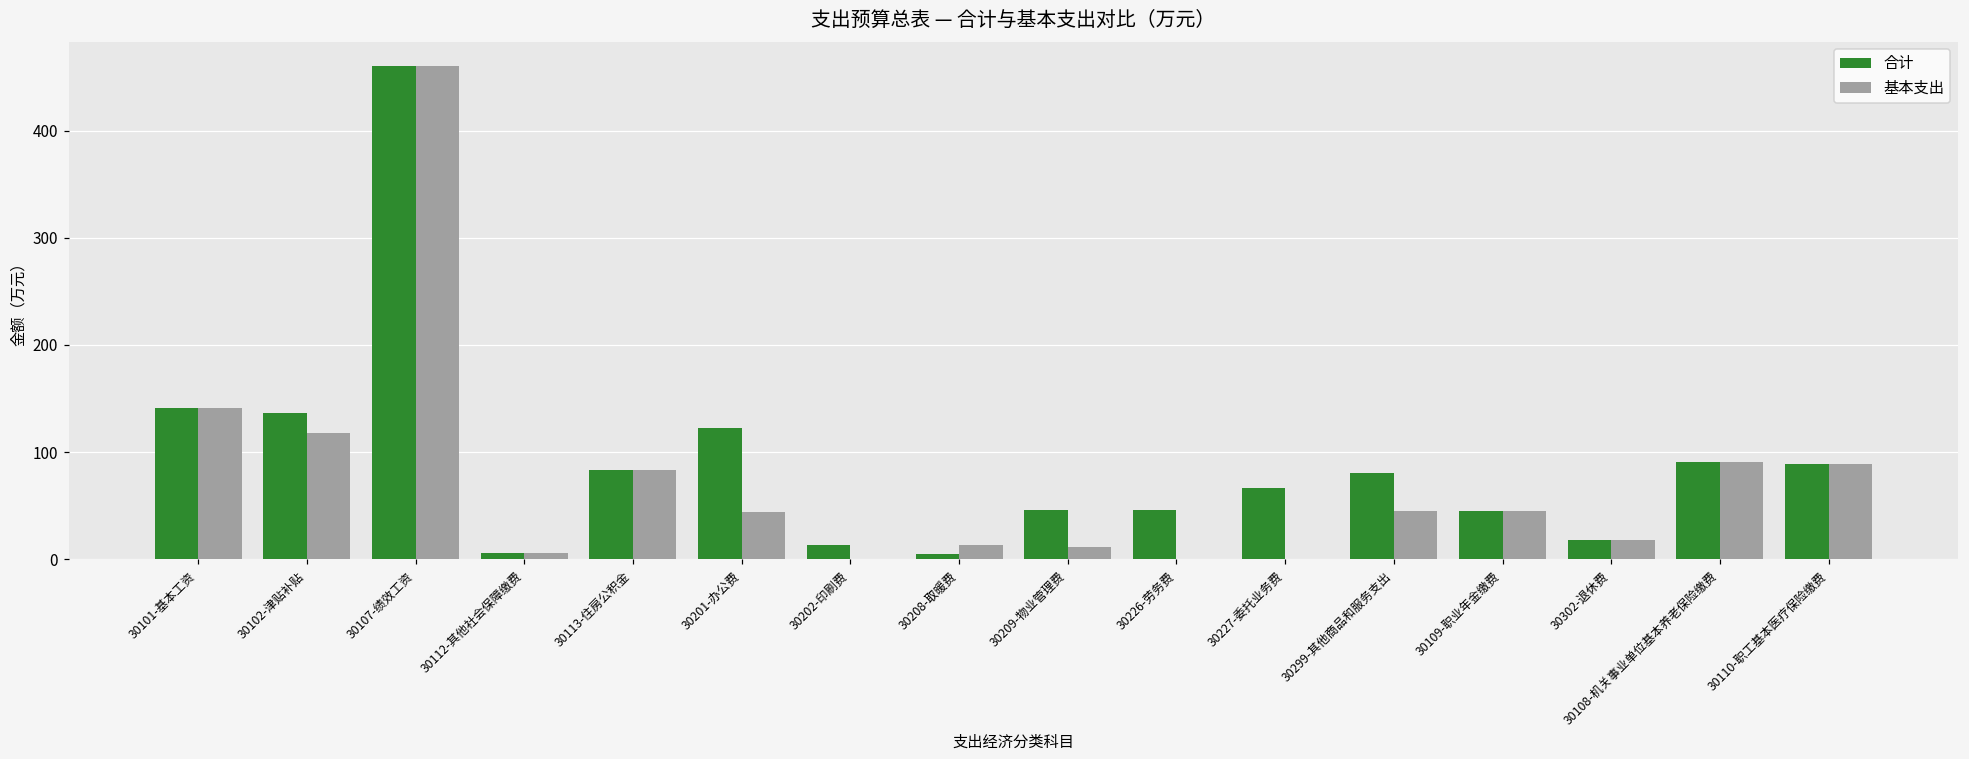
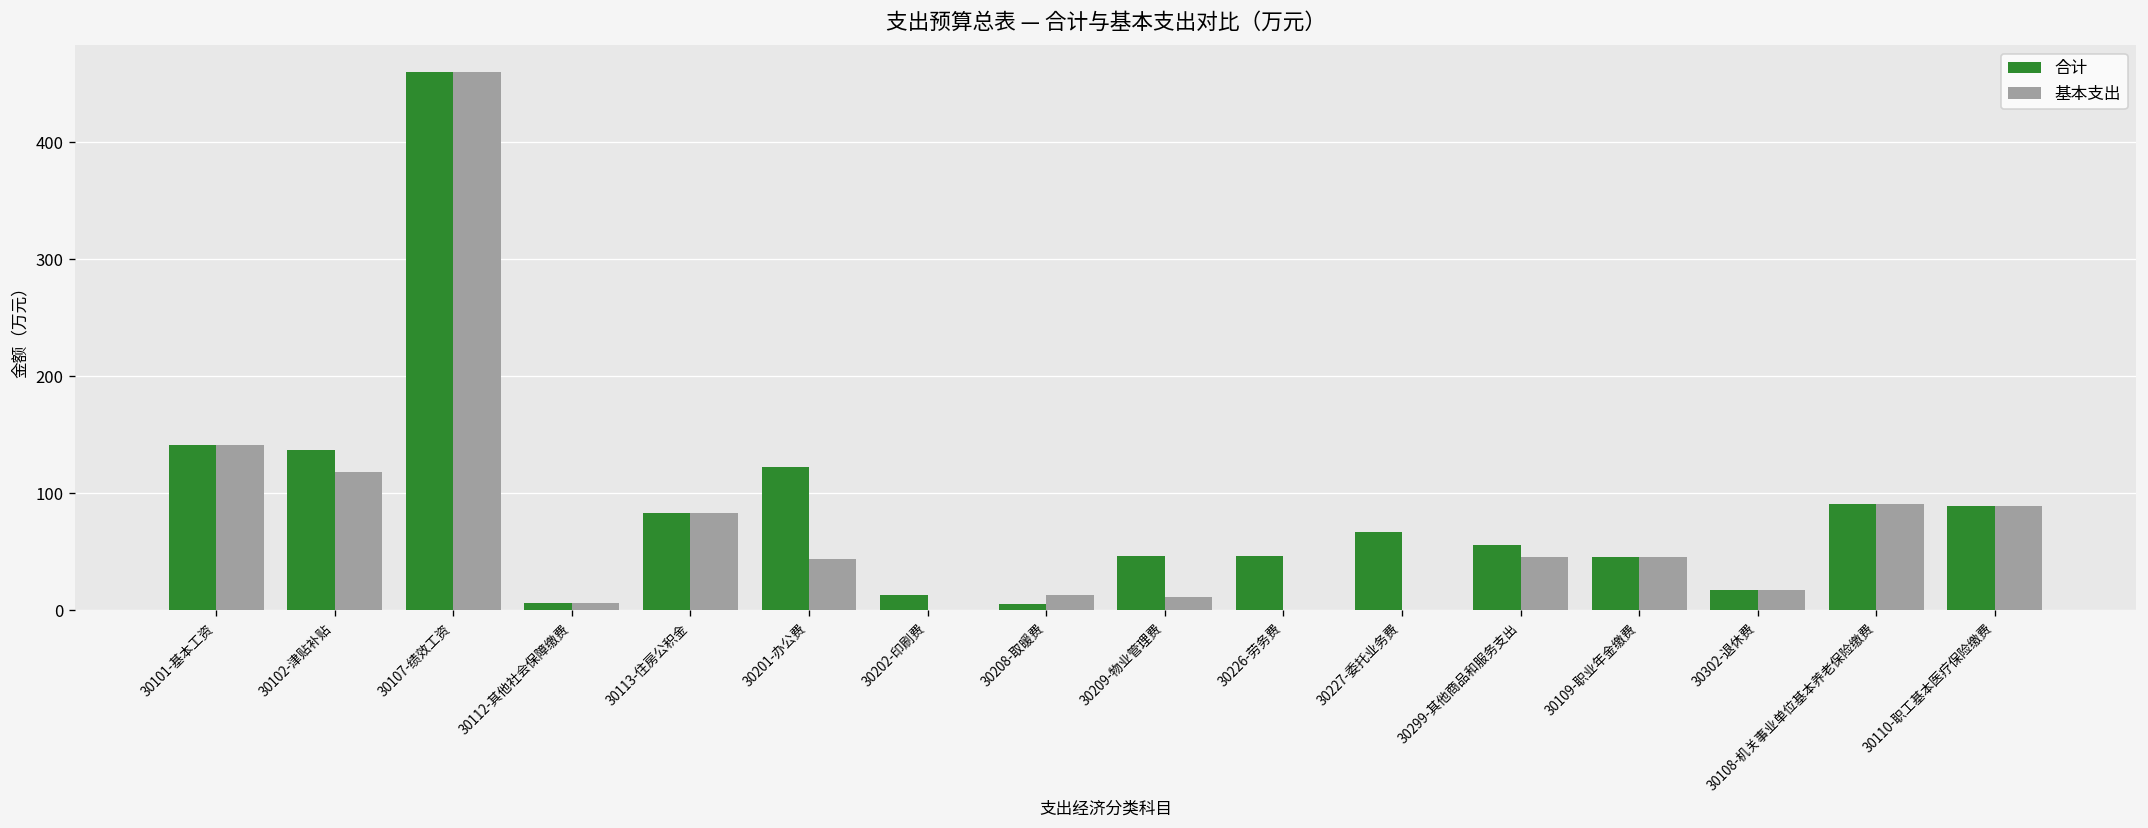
  {
    "合计": {
      "30101-基本工资": 140,
      "30102-津贴补贴": 140,
      "30107-绩效工资": 460,
      "30112-其他社会保障缴费": 10,
      "30113-住房公积金": 80,
      "30201-办公费": 120,
      "30202-印刷费": 10,
      "30208-取暖费": 0,
      "30209-物业管理费": 50,
      "30226-劳务费": 50,
      "30227-委托业务费": 70,
-     "30299-其他商品和服务支出": 80,
+     "30299-其他商品和服务支出": 60,
      "30109-职业年金缴费": 50,
      "30302-退休费": 20,
      "30108-机关事业单位基本养老保险缴费": 90,
      "30110-职工基本医疗保险缴费": 90
    },
    "基本支出": {
      "30101-基本工资": 140,
      "30102-津贴补贴": 120,
      "30107-绩效工资": 460,
      "30112-其他社会保障缴费": 10,
      "30113-住房公积金": 80,
      "30201-办公费": 40,
      "30202-印刷费": 0,
      "30208-取暖费": 10,
      "30209-物业管理费": 10,
      "30226-劳务费": 0,
      "30227-委托业务费": 0,
      "30299-其他商品和服务支出": 50,
      "30109-职业年金缴费": 50,
      "30302-退休费": 20,
      "30108-机关事业单位基本养老保险缴费": 90,
      "30110-职工基本医疗保险缴费": 90
    }
  }
